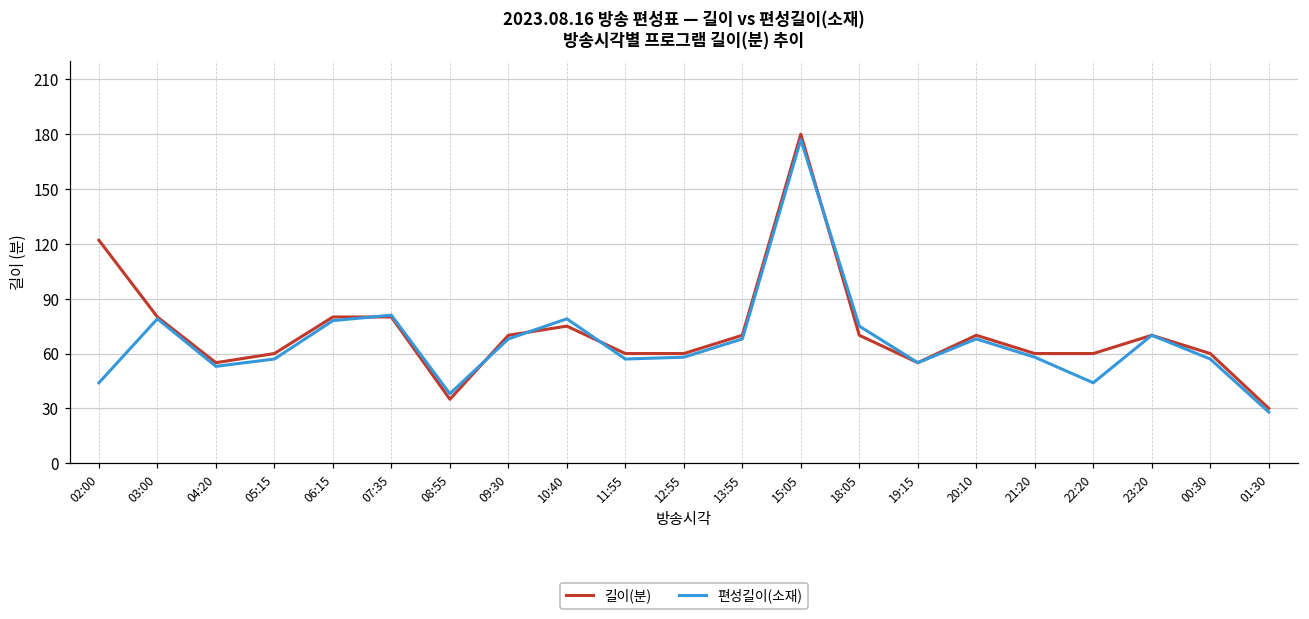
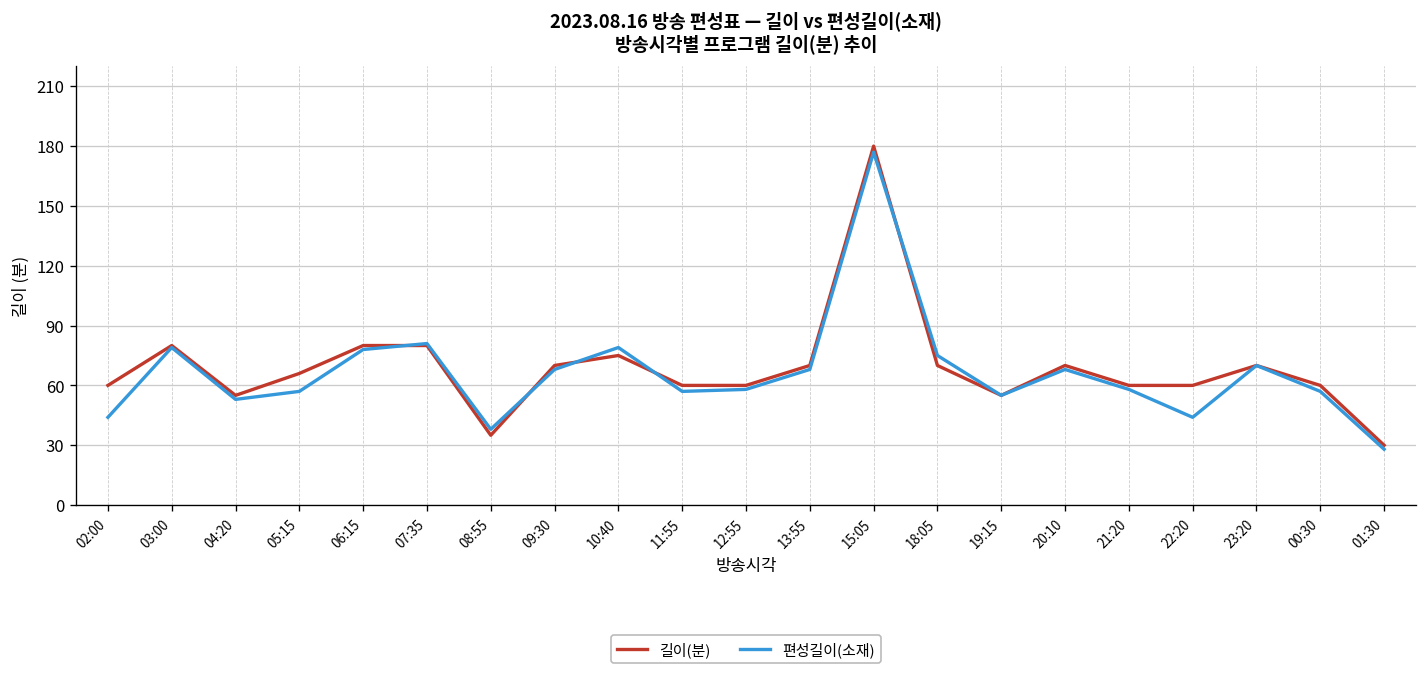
  {
    "길이(분)": {
-     "02:00": 122,
+     "02:00": 60,
      "04:20": 55,
-     "05:15": 60,
+     "05:15": 66,
      "06:15": 80,
      "08:55": 35,
      "09:30": 70,
      "10:40": 75,
      "11:55": 60,
      "12:55": 60,
      "13:55": 70,
      "15:05": 180,
      "18:05": 70,
      "20:10": 70,
      "21:20": 60,
      "22:20": 60,
      "00:30": 60,
      "01:30": 30
    },
    "편성길이(소재)": {
      "02:00": 44,
      "04:20": 53,
      "05:15": 57,
      "06:15": 78,
      "08:55": 38,
      "09:30": 68,
      "10:40": 79,
      "11:55": 57,
      "12:55": 58,
      "13:55": 68,
      "15:05": 177,
      "18:05": 75,
      "20:10": 68,
      "21:20": 58,
      "22:20": 44,
      "00:30": 57,
      "01:30": 28
    }
  }
